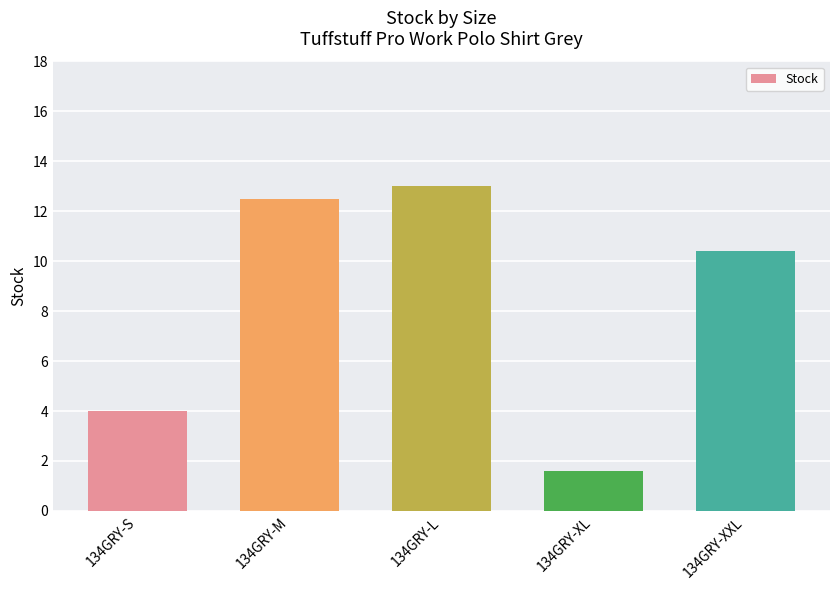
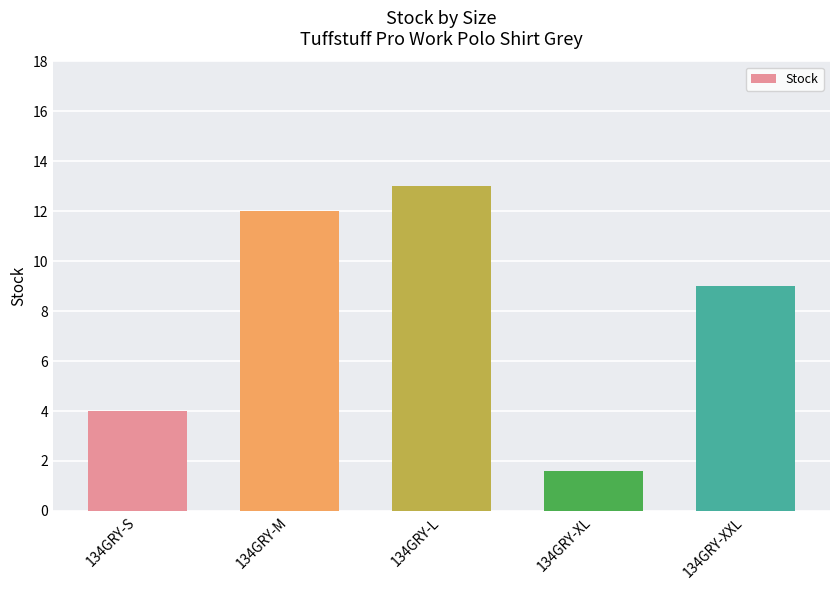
  {
    "134GRY-S": 4.0,
-   "134GRY-M": 12.5,
+   "134GRY-M": 12.0,
    "134GRY-L": 13.0,
    "134GRY-XL": 1.6,
-   "134GRY-XXL": 10.4
+   "134GRY-XXL": 9.0
  }
